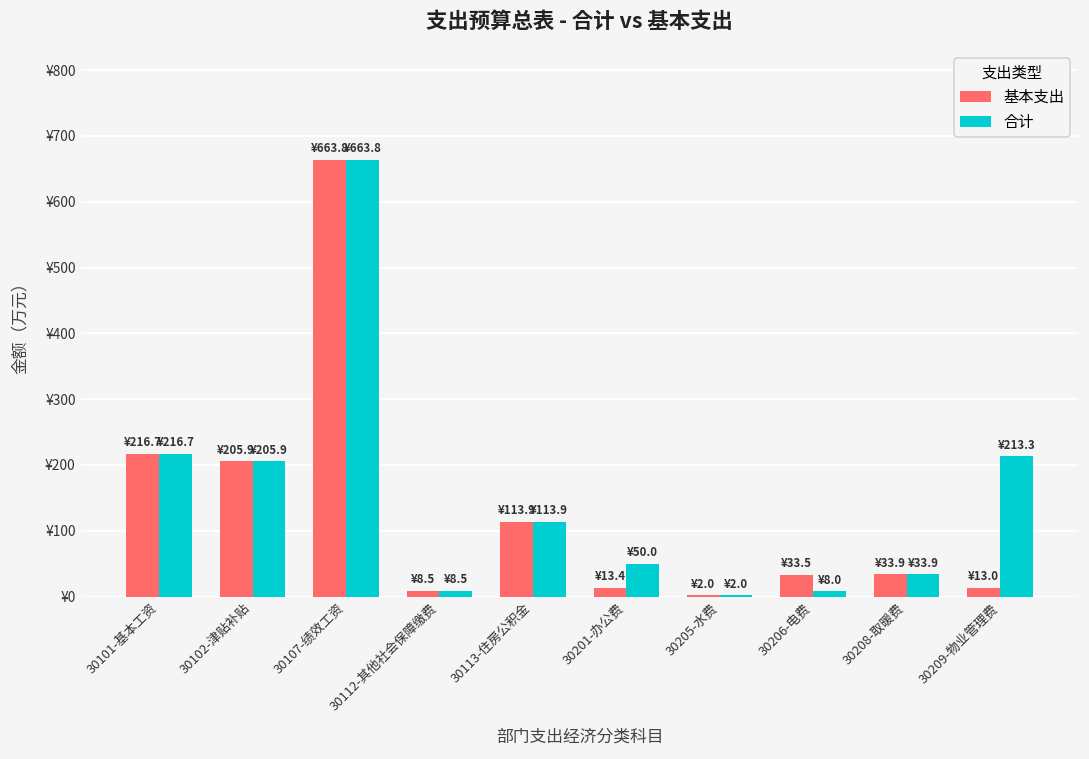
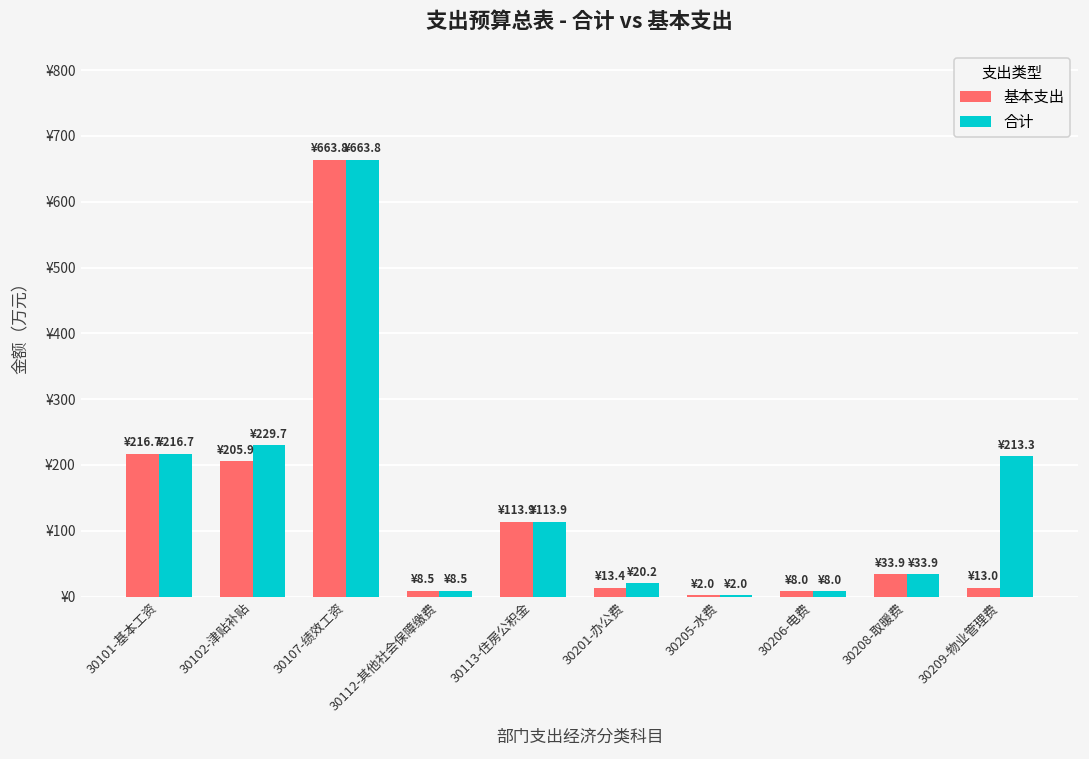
  {
    "基本支出": {
      "30101-基本工资": "¥216.7",
      "30102-津贴补贴": "¥205.9",
      "30107-绩效工资": "¥663.8",
      "30112-其他社会保障缴费": "¥8.5",
      "30113-住房公积金": "¥113.9",
      "30201-办公费": "¥13.4",
      "30205-水费": "¥2.0",
-     "30206-电费": "¥33.5",
+     "30206-电费": "¥8.0",
      "30208-取暖费": "¥33.9",
      "30209-物业管理费": "¥13.0"
    },
    "合计": {
      "30101-基本工资": "¥216.7",
-     "30102-津贴补贴": "¥205.9",
+     "30102-津贴补贴": "¥229.7",
      "30107-绩效工资": "¥663.8",
      "30112-其他社会保障缴费": "¥8.5",
      "30113-住房公积金": "¥113.9",
-     "30201-办公费": "¥50.0",
+     "30201-办公费": "¥20.2",
      "30205-水费": "¥2.0",
      "30206-电费": "¥8.0",
      "30208-取暖费": "¥33.9",
      "30209-物业管理费": "¥213.3"
    }
  }
